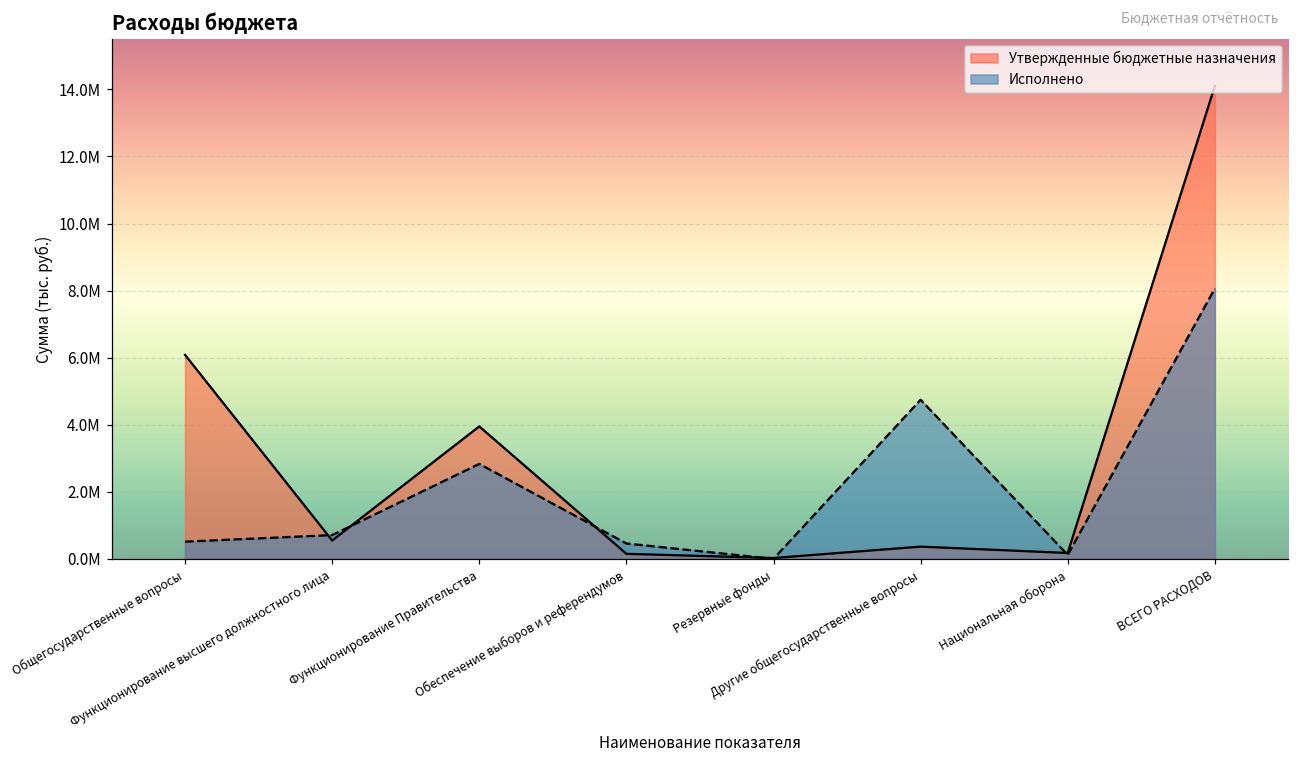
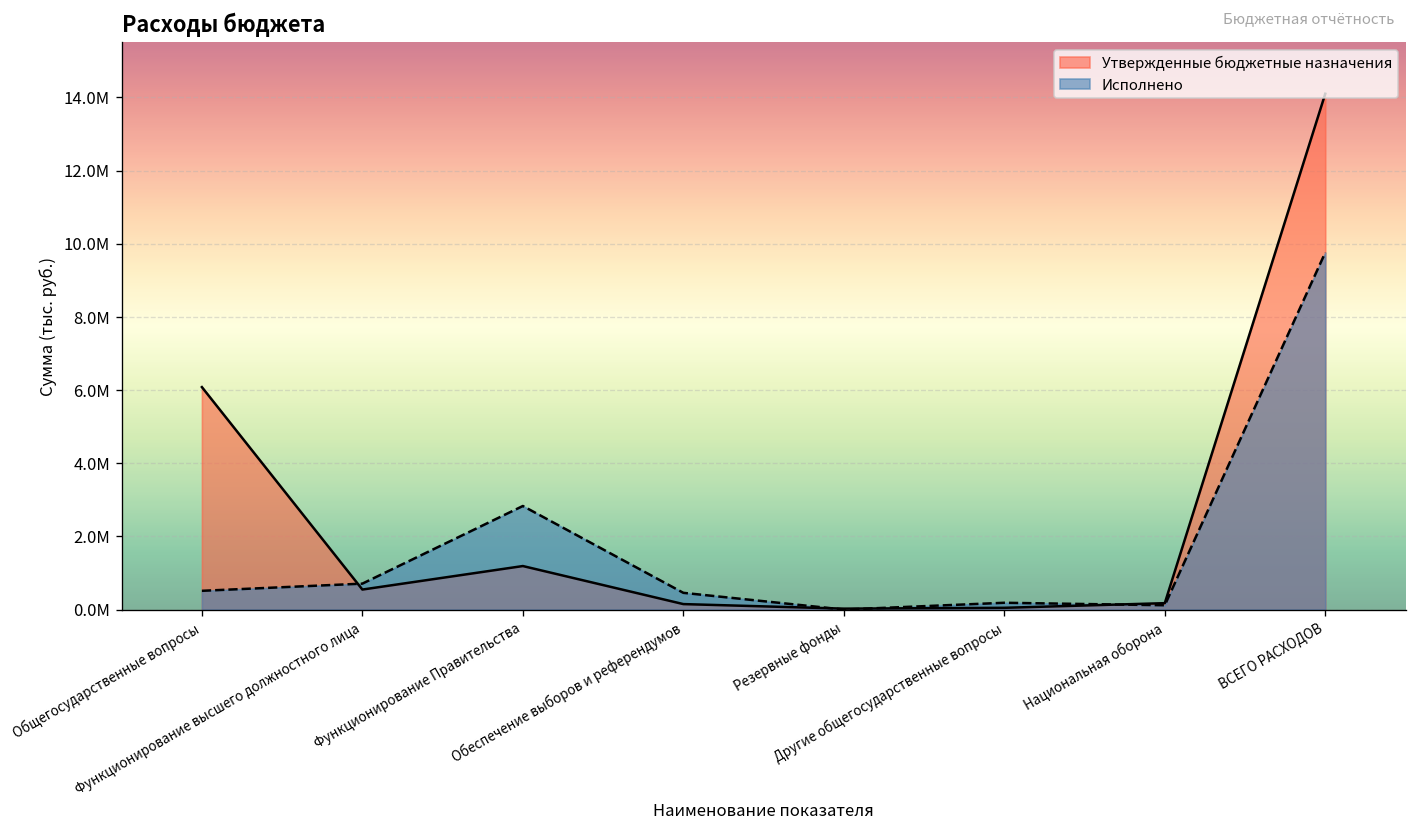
  {
    "Утвержденные бюджетные назначения": {
      "Общегосударственные вопросы": 6100000,
      "Функционирование высшего должностного лица": 500000,
-     "Функционирование Правительства": 3900000,
+     "Функционирование Правительства": 1200000,
      "Обеспечение выборов и референдумов": 100000,
-     "Другие общегосударственные вопросы": 400000
+     "Другие общегосударственные вопросы": 0
    },
    "Исполнено": {
      "Общегосударственные вопросы": 500000,
      "Функционирование высшего должностного лица": 700000,
      "Функционирование Правительства": 2800000,
      "Обеспечение выборов и референдумов": 500000,
-     "Другие общегосударственные вопросы": 4700000,
-     "ВСЕГО РАСХОДОВ": 8100000
+     "Другие общегосударственные вопросы": 200000,
+     "ВСЕГО РАСХОДОВ": 9800000
    }
  }
